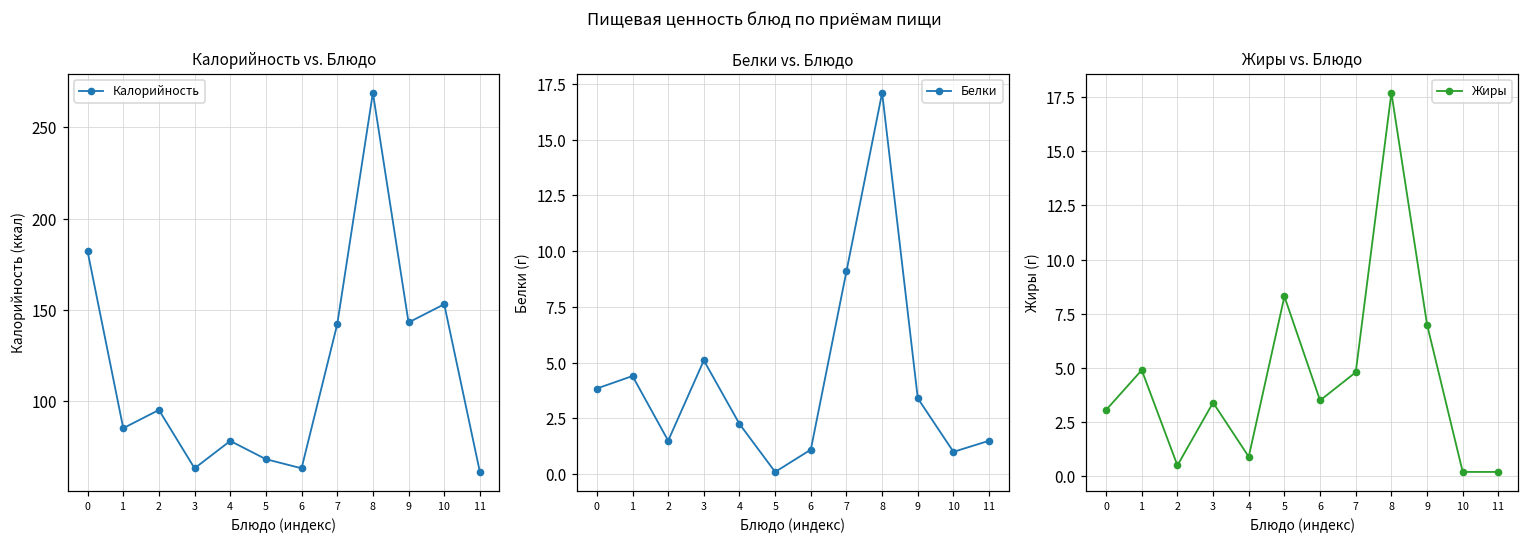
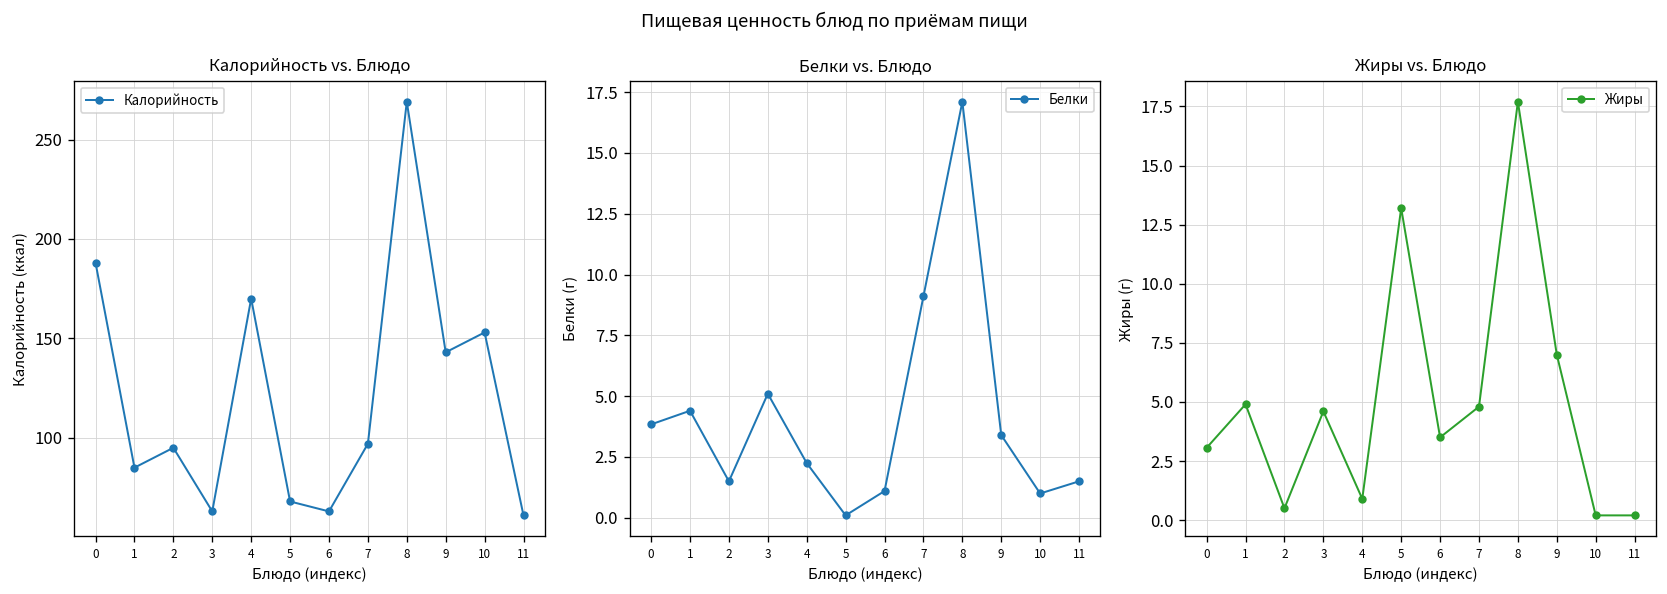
  {
    "Калорийность vs. Блюдо": {
-     "0": 182,
+     "0": 188,
      "1": 85,
      "2": 95,
      "3": 63,
-     "4": 78,
+     "4": 170,
      "5": 68,
      "6": 63,
-     "7": 142,
+     "7": 97,
      "8": 269,
      "9": 143,
      "10": 153,
      "11": 61
    },
    "Белки vs. Блюдо": {
      "0": 3.8,
      "1": 4.4,
      "2": 1.5,
      "3": 5.1,
      "4": 2.3,
      "5": 0.1,
      "6": 1.1,
      "7": 9.1,
      "8": 17.1,
      "9": 3.4,
      "10": 1.0,
      "11": 1.5
    },
    "Жиры vs. Блюдо": {
      "0": 3.1,
      "1": 4.9,
      "2": 0.5,
-     "3": 3.4,
+     "3": 4.6,
      "4": 0.9,
-     "5": 8.3,
+     "5": 13.2,
      "6": 3.5,
      "7": 4.8,
      "8": 17.7,
      "9": 7.0,
      "10": 0.2,
      "11": 0.2
    }
  }
